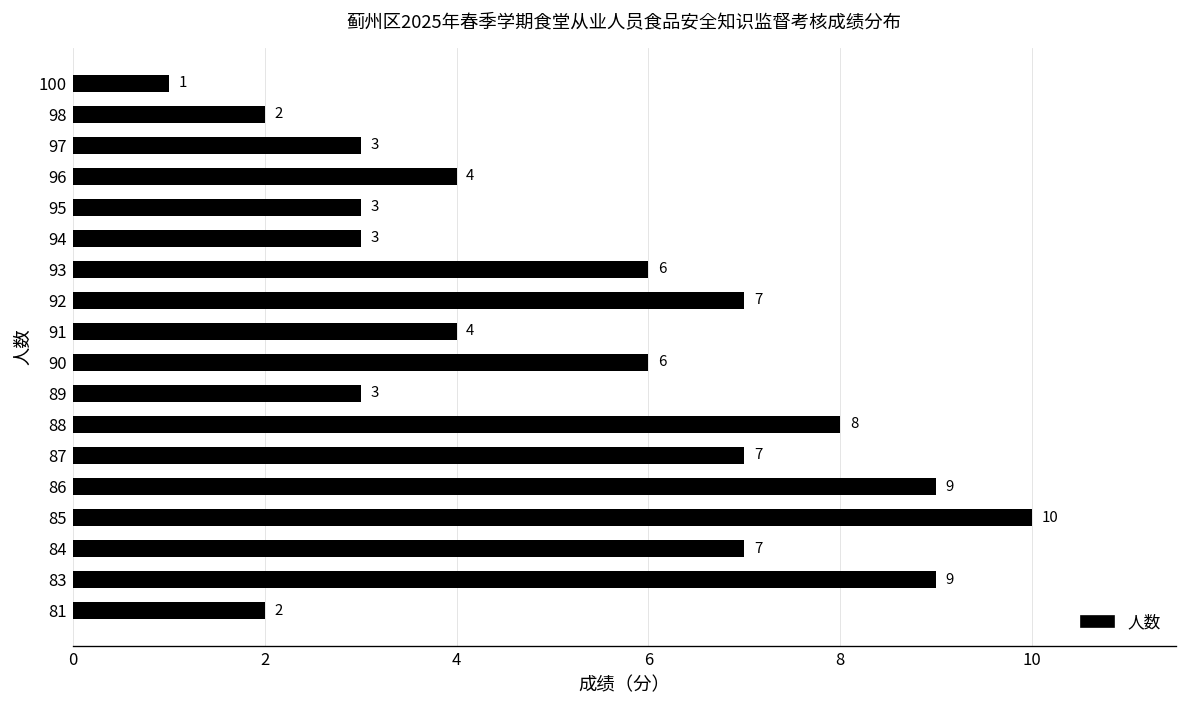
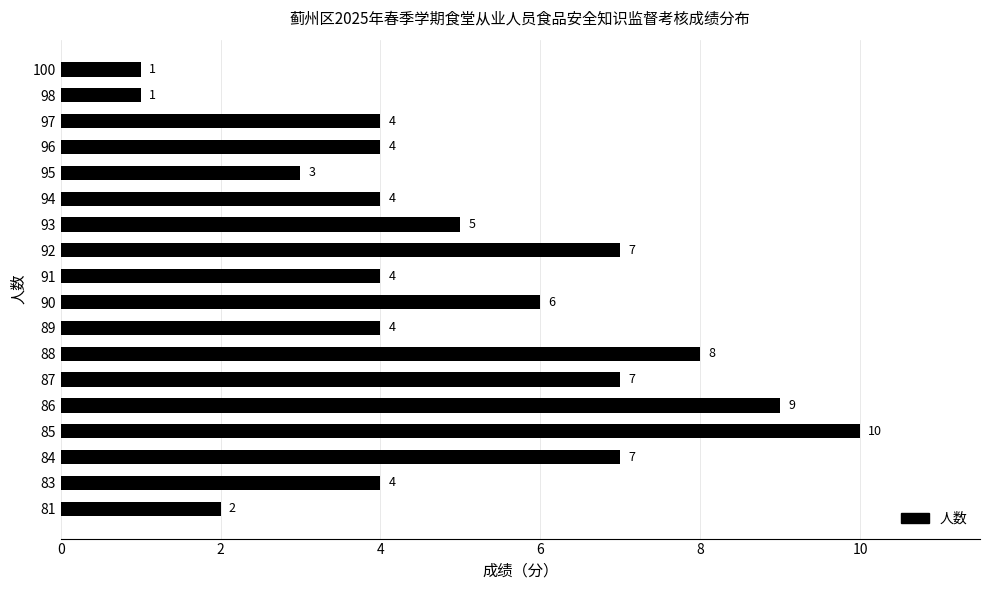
  {
    "100": 1,
-   "98": 2,
-   "97": 3,
+   "98": 1,
+   "97": 4,
    "96": 4,
    "95": 3,
-   "94": 3,
-   "93": 6,
+   "94": 4,
+   "93": 5,
    "92": 7,
    "91": 4,
    "90": 6,
-   "89": 3,
+   "89": 4,
    "88": 8,
    "87": 7,
    "86": 9,
    "85": 10,
    "84": 7,
-   "83": 9,
+   "83": 4,
    "81": 2
  }
